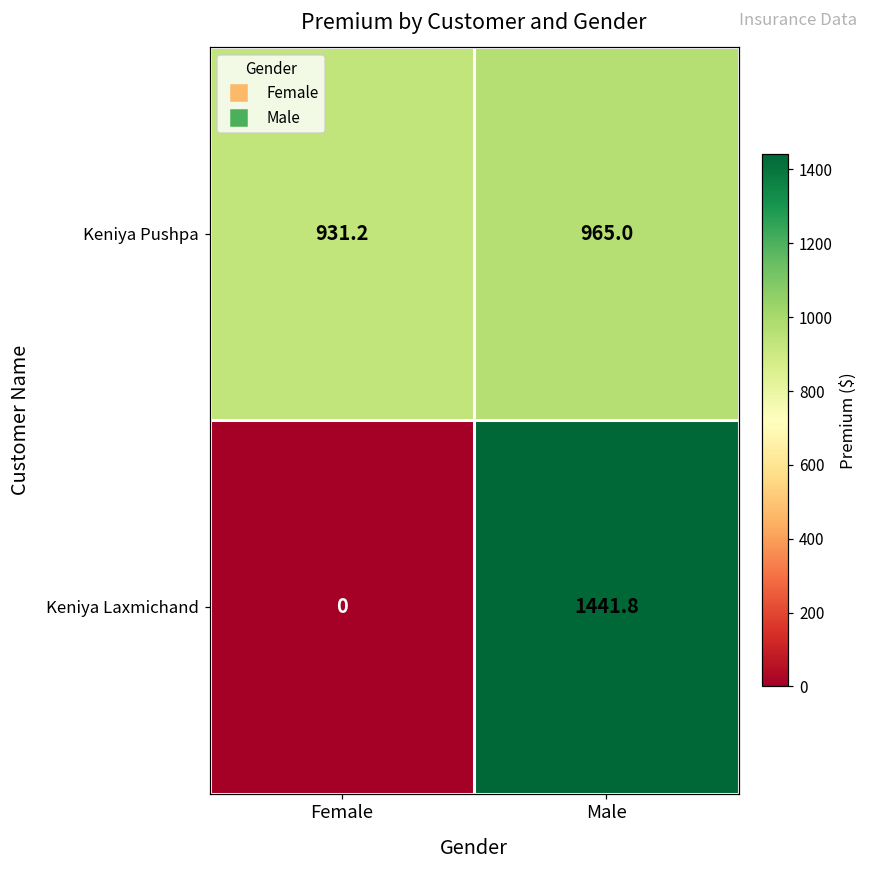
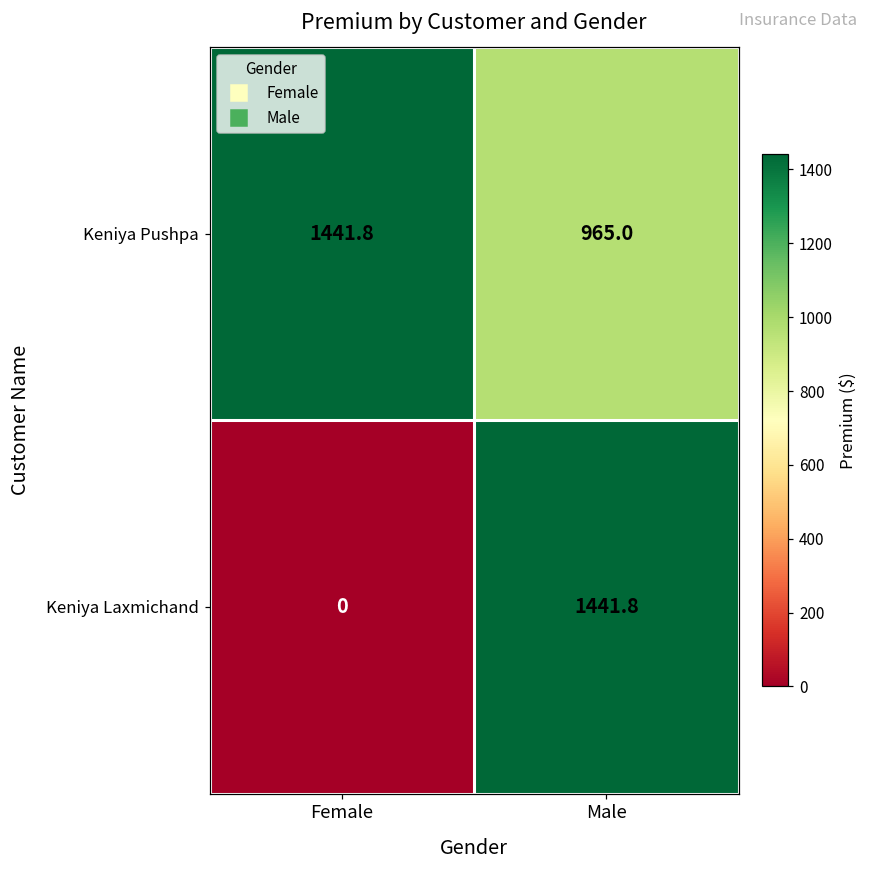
  {
    "Keniya Pushpa": {
-     "Female": 931.2,
+     "Female": 1441.8,
      "Male": 965.0
    },
    "Keniya Laxmichand": {
      "Female": 0,
      "Male": 1441.8
    }
  }
